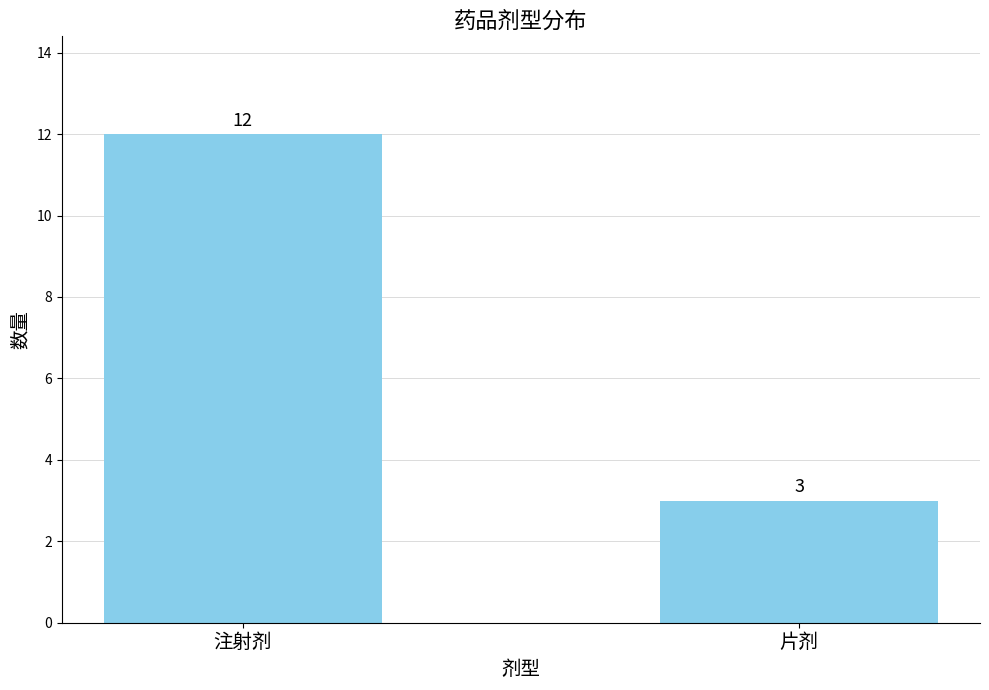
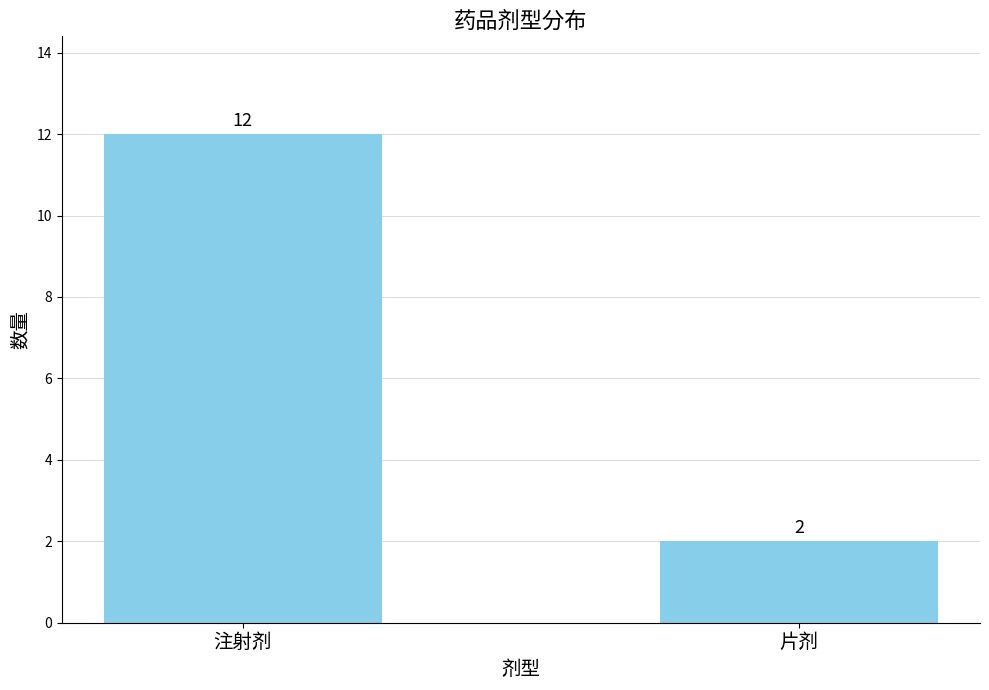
  {
    "注射剂": 12,
-   "片剂": 3
+   "片剂": 2
  }
